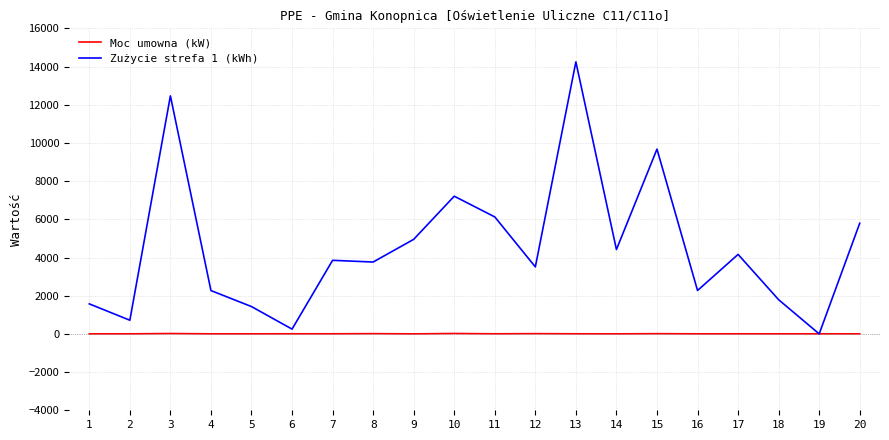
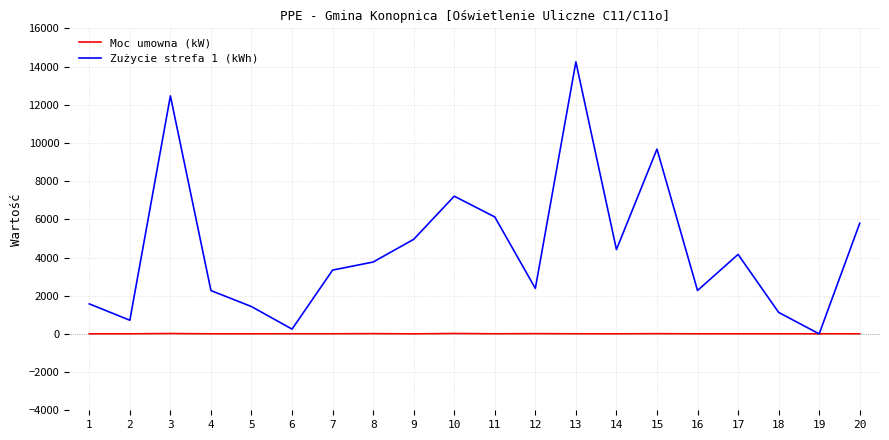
  {
    "Moc umowna (kW)": {
      "1": 0,
      "2": 0,
      "3": 0,
      "4": 0,
      "5": 0,
      "6": 0,
      "7": 0,
      "8": 0,
      "9": 0,
      "10": 0,
      "11": 0,
      "12": 0,
      "13": 0,
      "14": 0,
      "15": 0,
      "16": 0,
      "17": 0,
      "18": 0,
      "20": 0
    },
    "Zużycie strefa 1 (kWh)": {
      "1": 1600,
      "2": 700,
      "3": 12500,
      "4": 2300,
      "5": 1400,
      "6": 300,
-     "7": 3900,
+     "7": 3300,
      "8": 3800,
      "9": 5000,
      "10": 7200,
      "11": 6100,
-     "12": 3500,
+     "12": 2400,
      "13": 14200,
      "14": 4400,
      "15": 9700,
      "16": 2300,
      "17": 4200,
-     "18": 1800,
+     "18": 1100,
      "20": 5800
    }
  }
